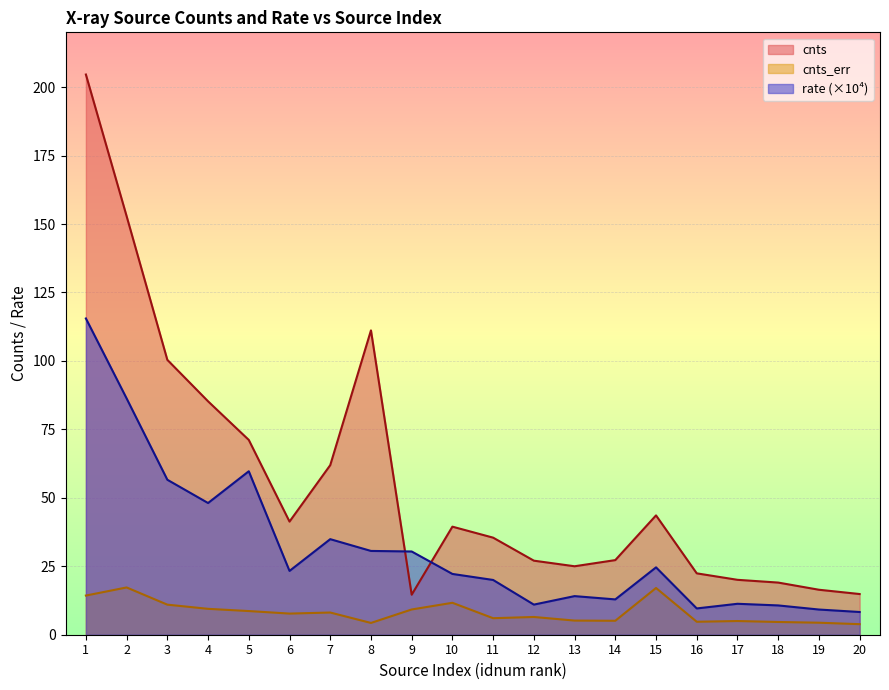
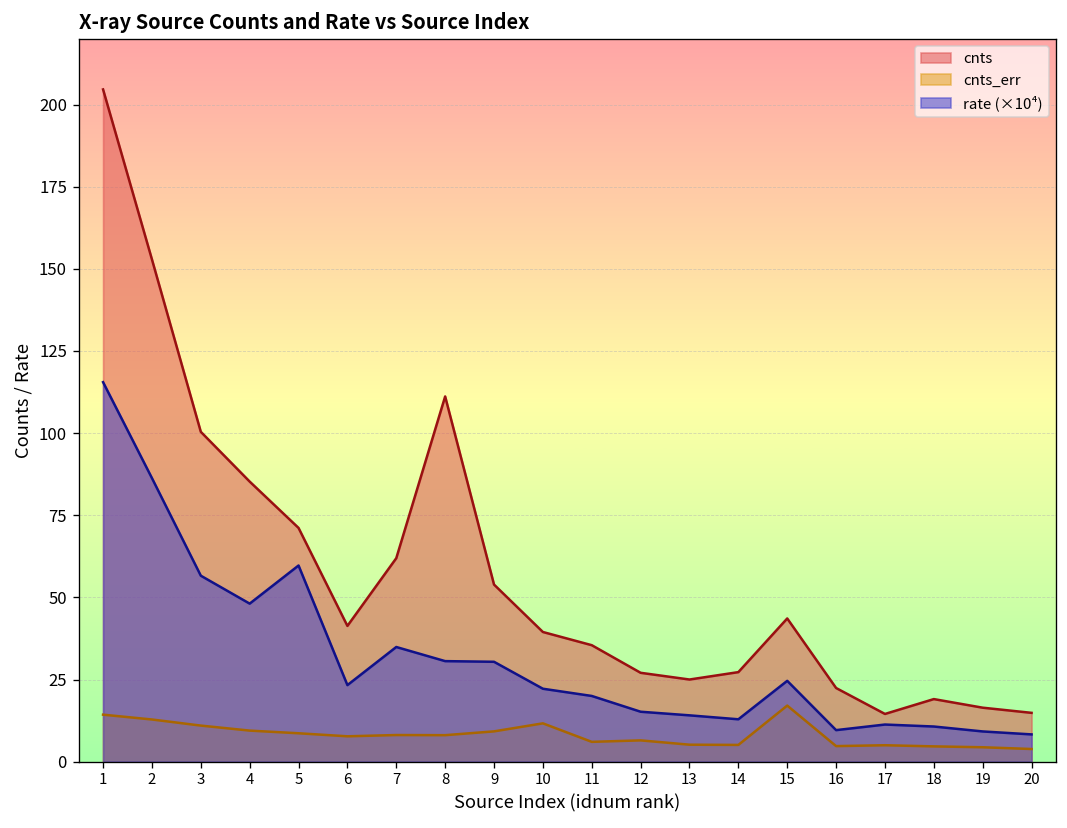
  {
    "cnts": {
      "1": 205,
      "2": 153,
      "3": 100,
      "4": 85,
      "5": 71,
      "6": 41,
      "7": 62,
      "8": 111,
-     "9": 15,
+     "9": 54,
      "10": 39,
      "11": 35,
      "12": 27,
      "13": 25,
      "14": 27,
      "15": 44,
      "16": 22,
-     "17": 20,
+     "17": 15,
      "18": 19,
      "19": 16,
      "20": 15
    },
    "cnts_err": {
      "1": 14,
-     "2": 17,
+     "2": 13,
      "3": 11,
      "4": 9,
      "5": 9,
      "6": 8,
      "7": 8,
-     "8": 4,
+     "8": 8,
      "9": 9,
      "10": 12,
      "11": 6,
      "12": 6,
      "13": 5,
      "14": 5,
      "15": 17,
      "16": 5,
      "17": 5,
      "18": 5,
      "19": 4,
      "20": 4
    },
    "rate (×10⁴)": {
      "1": 116,
      "2": 86,
      "3": 57,
      "4": 48,
      "5": 60,
      "6": 23,
      "7": 35,
      "8": 31,
      "9": 30,
      "10": 22,
      "11": 20,
-     "12": 11,
+     "12": 15,
      "13": 14,
      "14": 13,
      "15": 25,
      "16": 10,
      "17": 11,
      "18": 11,
      "19": 9,
      "20": 8
    }
  }
